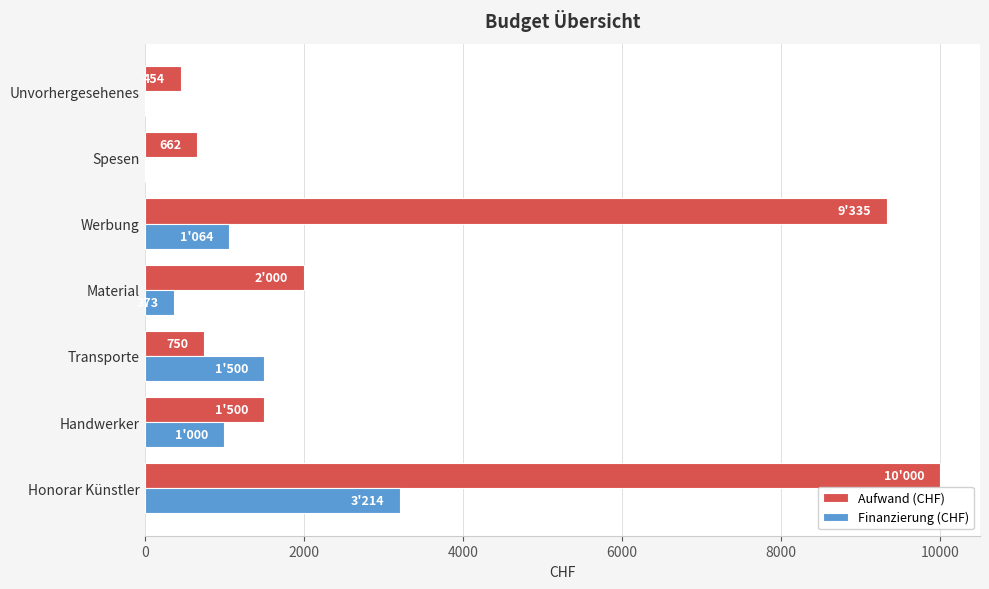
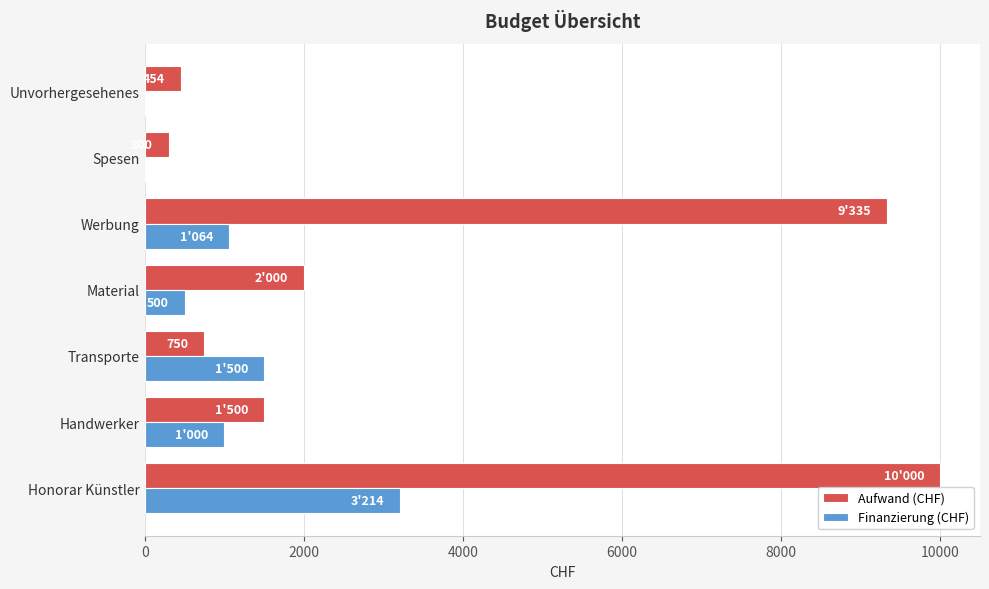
  {
    "Aufwand (CHF)": {
-     "Spesen": 700
+     "Spesen": 300
    },
    "Finanzierung (CHF)": {
-     "Material": 373
+     "Material": 500
    }
  }
